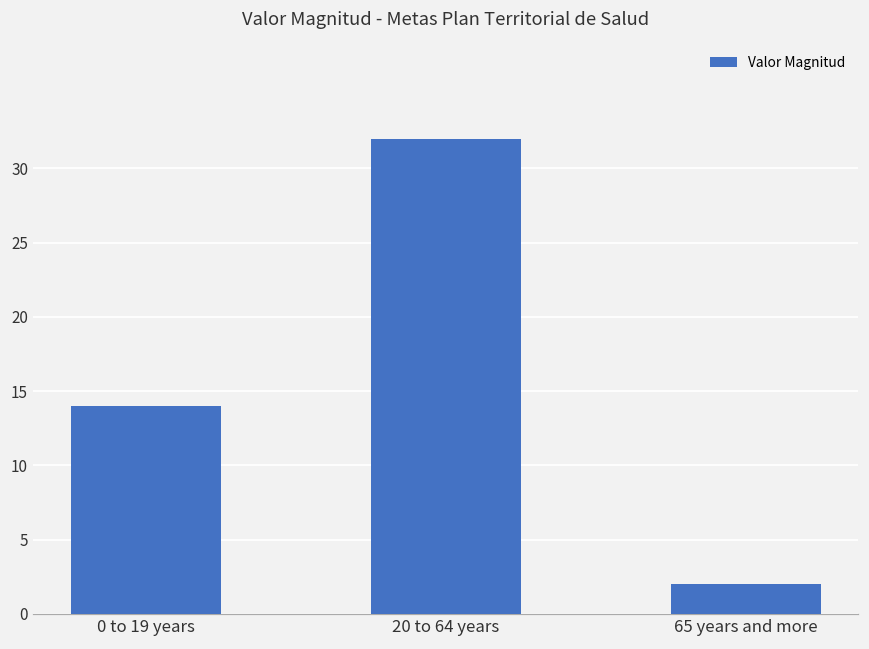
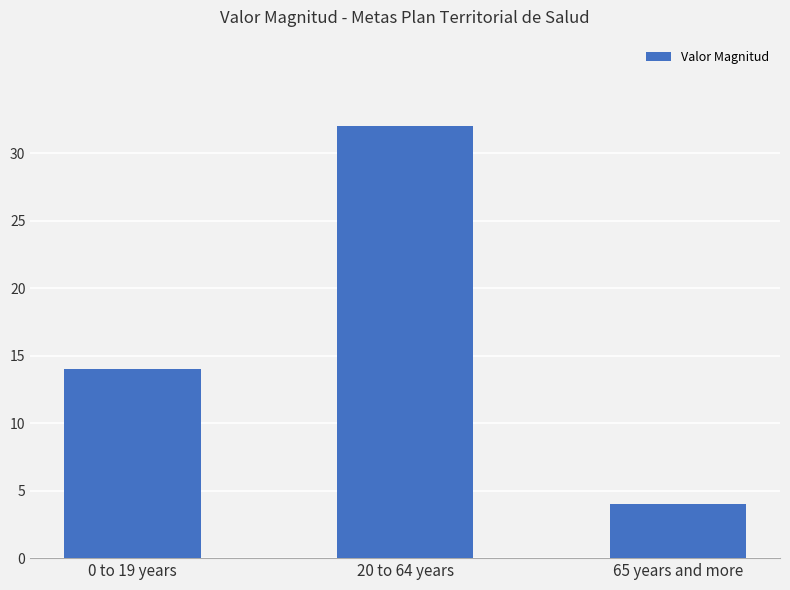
  {
    "0 to 19 years": 14,
    "20 to 64 years": 32,
-   "65 years and more": 2
+   "65 years and more": 4
  }
